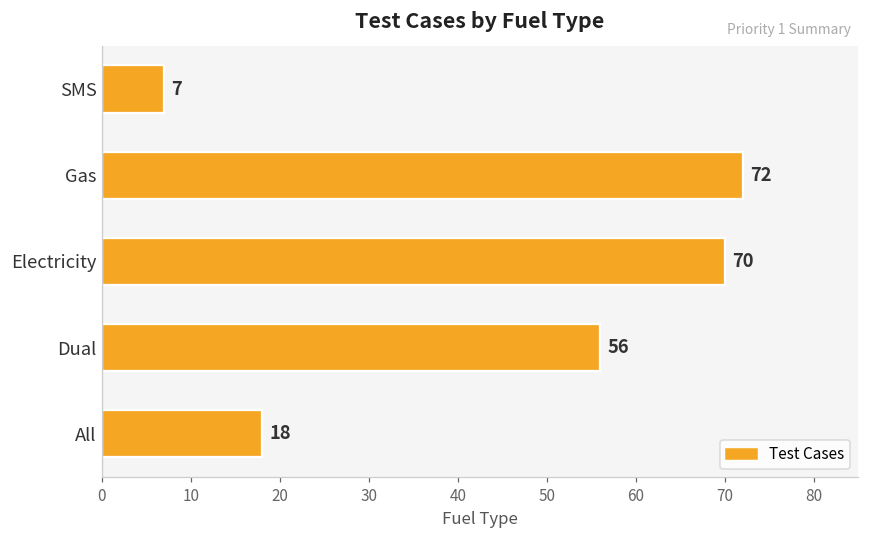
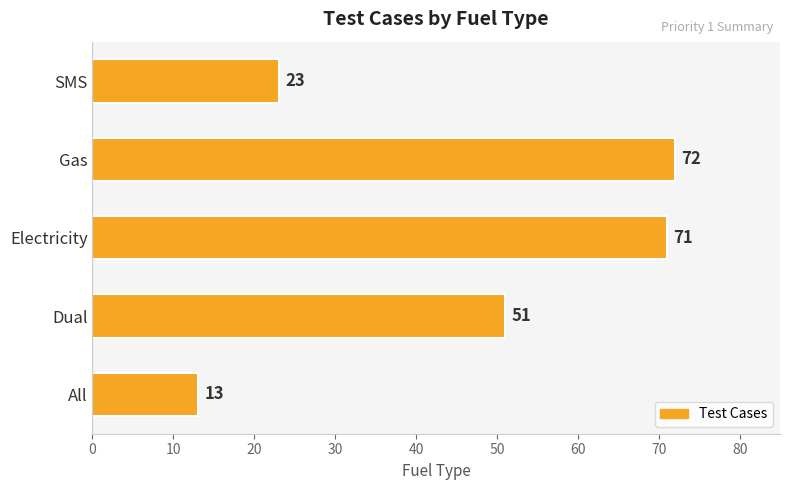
  {
-   "SMS": 7,
+   "SMS": 23,
    "Gas": 72,
-   "Electricity": 70,
-   "Dual": 56,
-   "All": 18
+   "Electricity": 71,
+   "Dual": 51,
+   "All": 13
  }
